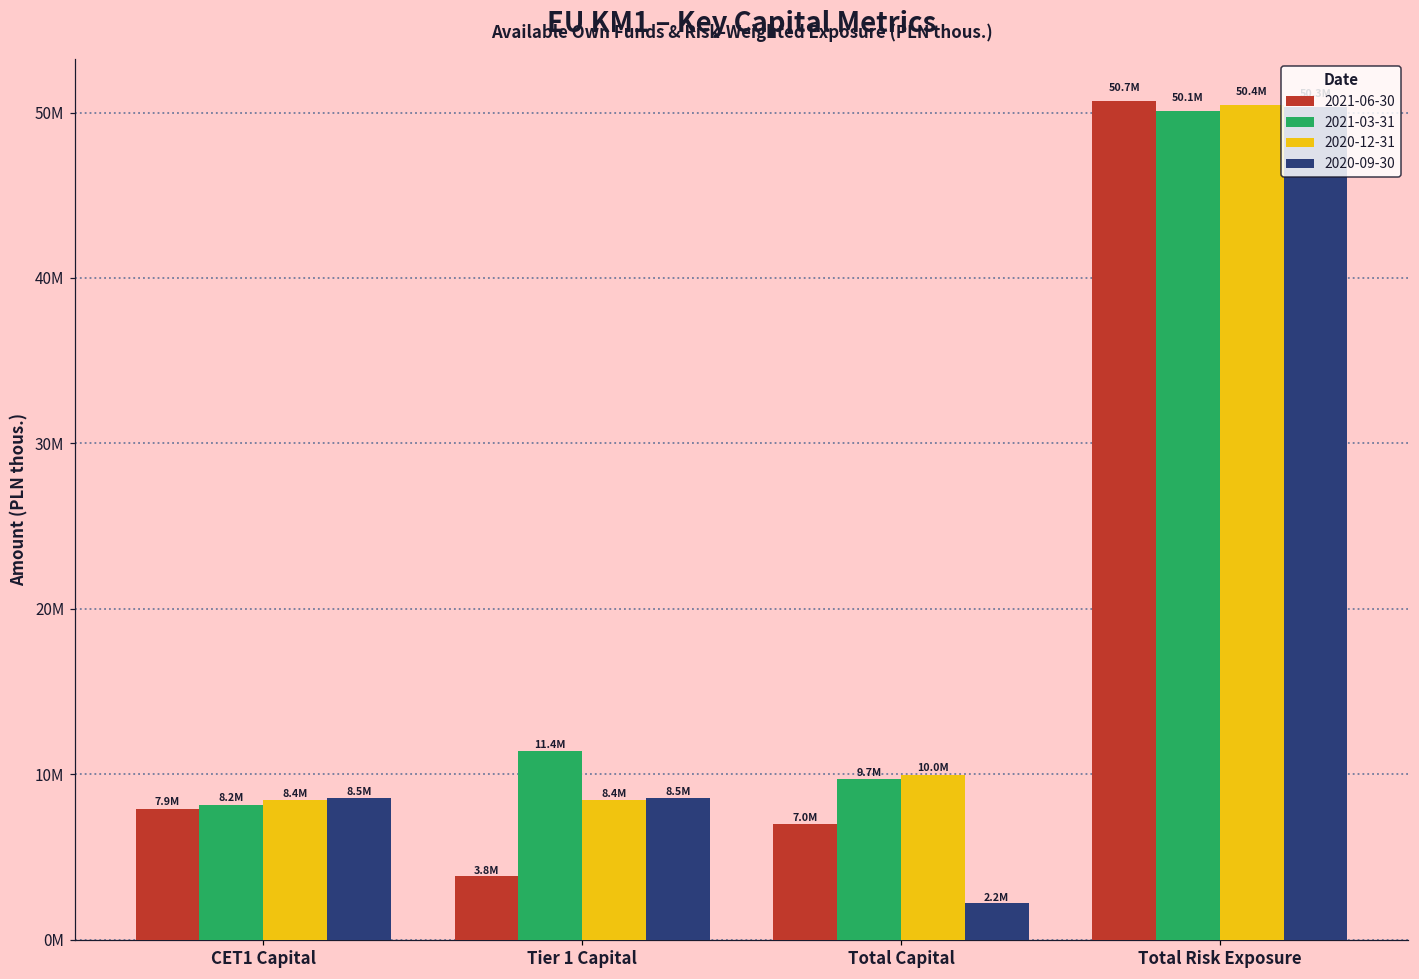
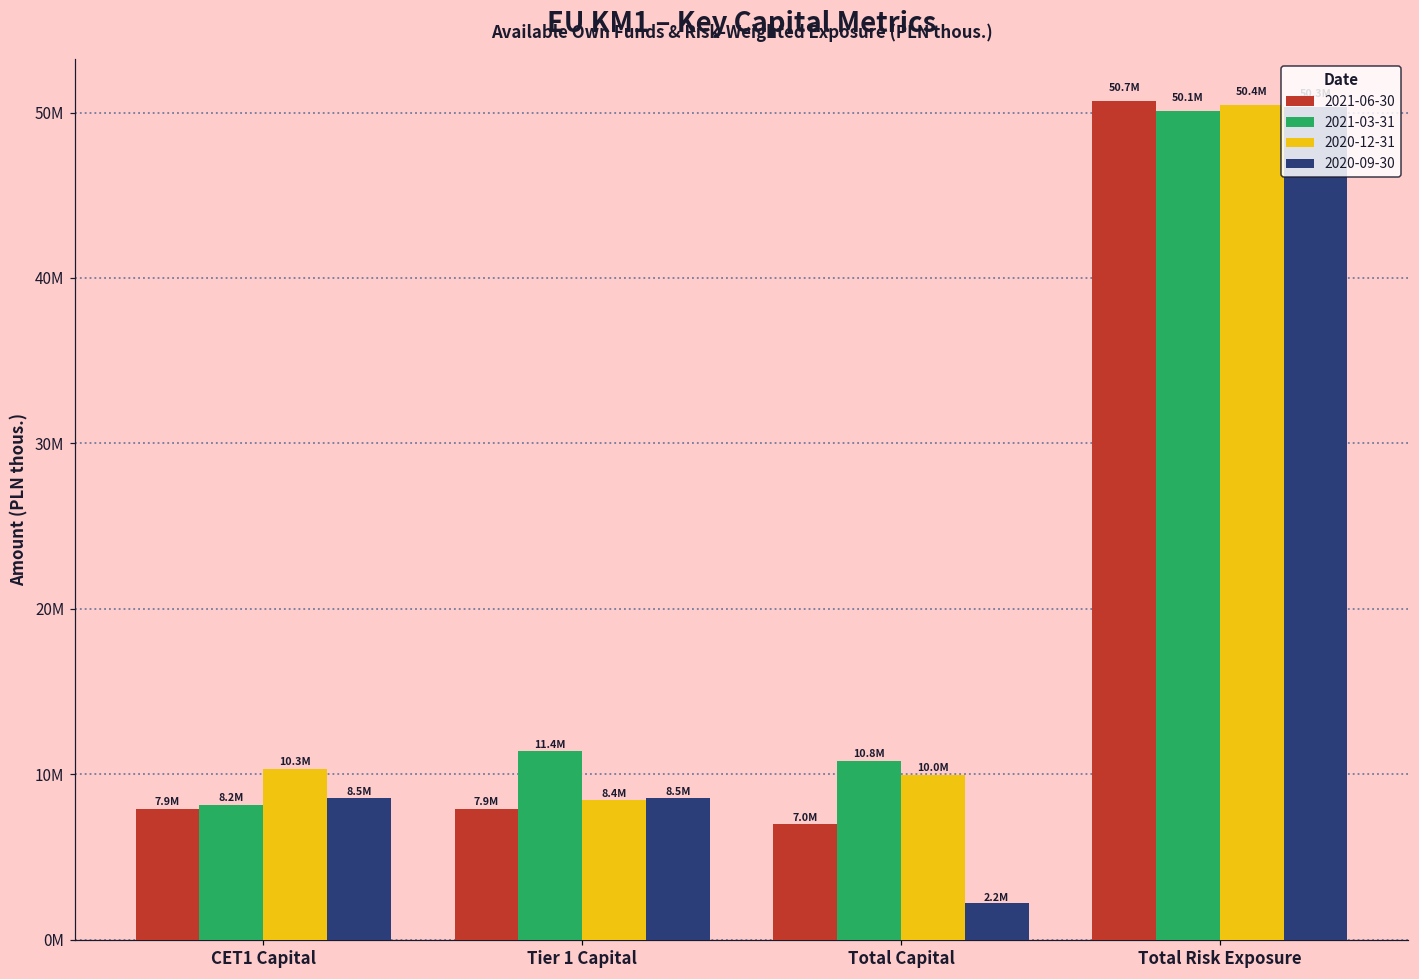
  {
    "2021-06-30": {
      "CET1 Capital": "7.9M",
-     "Tier 1 Capital": "3.8M",
+     "Tier 1 Capital": "7.9M",
      "Total Capital": "7.0M",
      "Total Risk Exposure": "50.7M"
    },
    "2021-03-31": {
      "CET1 Capital": "8.2M",
      "Tier 1 Capital": "11.4M",
-     "Total Capital": "9.7M",
+     "Total Capital": "10.8M",
      "Total Risk Exposure": "50.1M"
    },
    "2020-12-31": {
-     "CET1 Capital": "8.4M",
+     "CET1 Capital": "10.3M",
      "Tier 1 Capital": "8.4M",
      "Total Capital": "10.0M",
      "Total Risk Exposure": "50.4M"
    },
    "2020-09-30": {
      "CET1 Capital": "8.5M",
      "Tier 1 Capital": "8.5M",
      "Total Capital": "2.2M"
    }
  }
